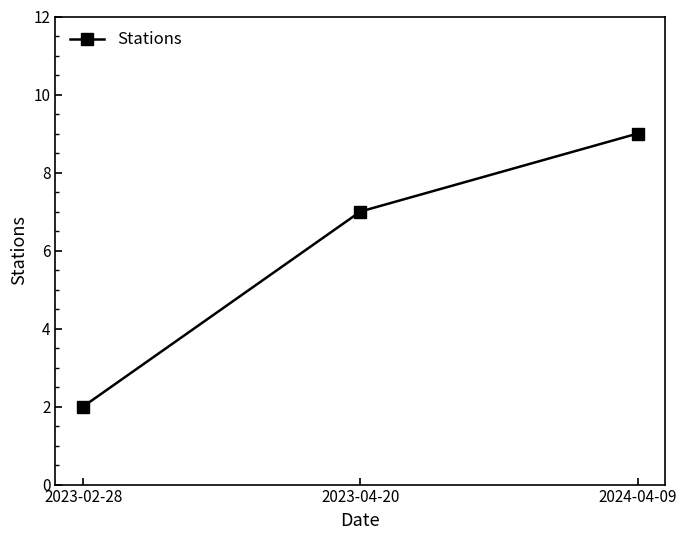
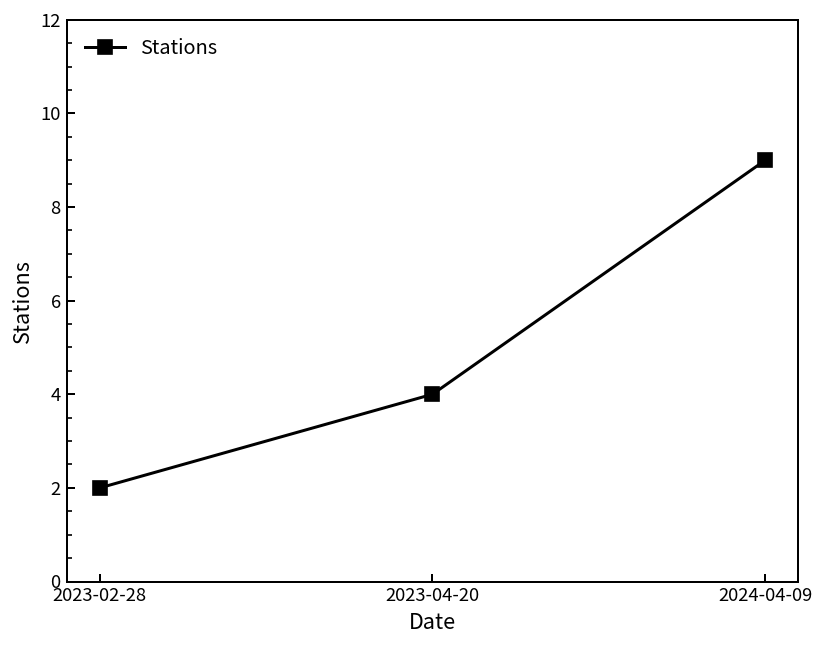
  {
    "2023-02-28": 2,
-   "2023-04-20": 7,
+   "2023-04-20": 4,
    "2024-04-09": 9
  }
